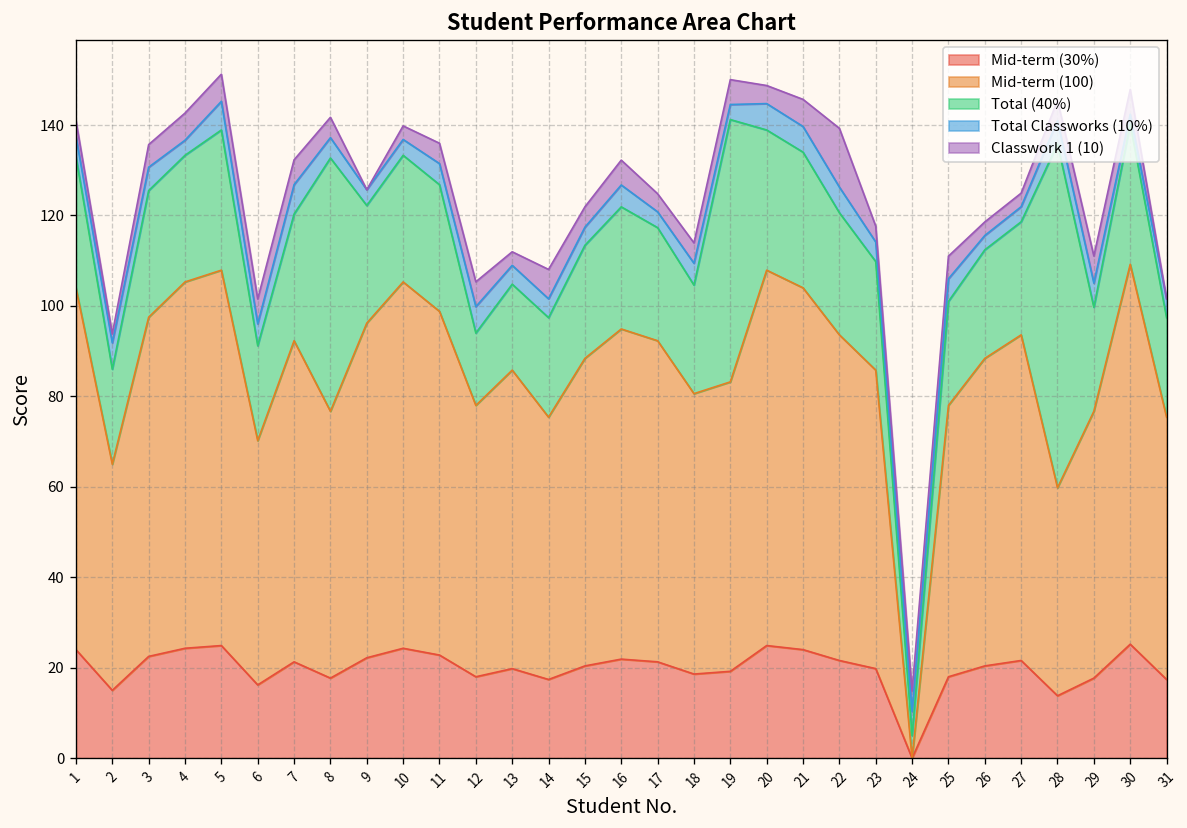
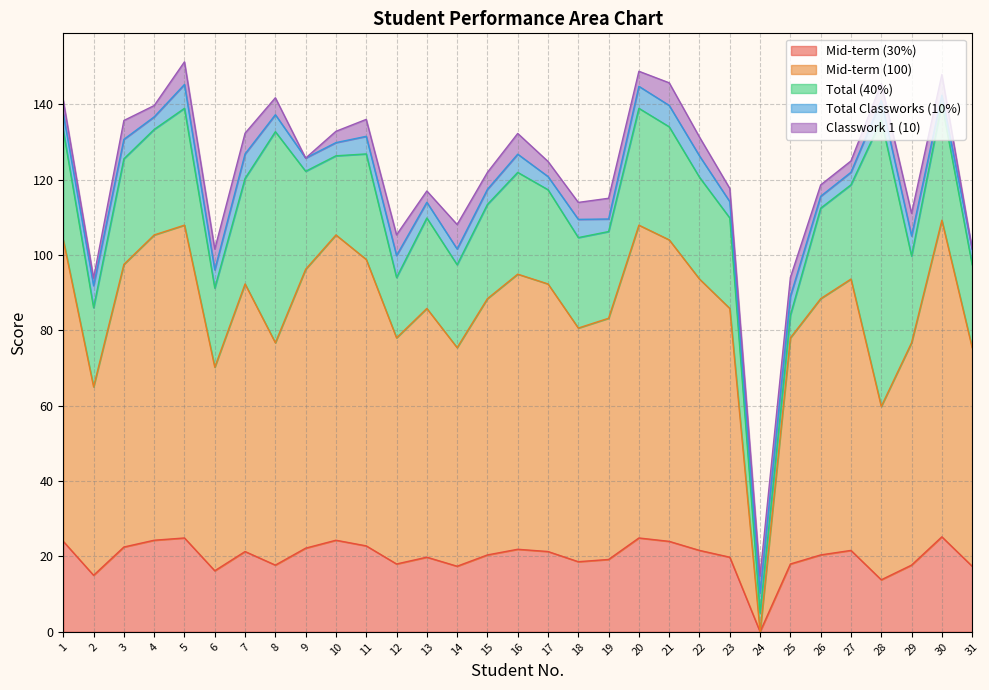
  {
    "Total (40%)": {
      "1": 29,
      "2": 21,
      "3": 28,
      "4": 28,
      "5": 31,
      "6": 21,
      "7": 28,
      "8": 56,
      "9": 26,
-     "10": 28,
+     "10": 21,
      "11": 28,
      "12": 16,
-     "13": 19,
+     "13": 24,
      "14": 22,
      "15": 25,
      "16": 27,
      "17": 25,
      "18": 24,
-     "19": 58,
+     "19": 23,
      "20": 31,
      "21": 30,
      "22": 27,
      "23": 24,
      "24": 5,
-     "25": 23,
+     "25": 6,
      "26": 24,
      "27": 25,
      "29": 23,
      "31": 22
    },
    "Total Classworks (10%)": {
      "1": 5,
      "2": 6,
      "3": 5,
      "4": 3,
      "5": 6,
      "6": 5,
      "7": 7,
      "8": 5,
      "10": 4,
      "11": 5,
      "12": 6,
      "13": 4,
      "14": 4,
      "15": 4,
      "16": 5,
      "17": 4,
      "18": 5,
      "19": 3,
      "20": 6,
      "21": 6,
      "22": 6,
      "23": 4,
      "24": 5,
      "25": 5,
      "26": 3,
      "27": 3,
      "29": 5
    },
    "Classwork 1 (10)": {
      "1": 4,
      "2": 2,
      "3": 5,
-     "4": 6,
+     "4": 3,
      "5": 6,
      "6": 6,
      "7": 6,
      "8": 5,
      "10": 3,
      "11": 5,
      "12": 6,
      "13": 3,
      "14": 7,
      "15": 5,
      "16": 6,
      "17": 4,
      "18": 5,
      "19": 6,
      "20": 4,
      "21": 6,
-     "22": 13,
+     "22": 5,
      "23": 4,
      "24": 5,
      "25": 5,
      "26": 3,
      "27": 3,
      "29": 6
    }
  }
